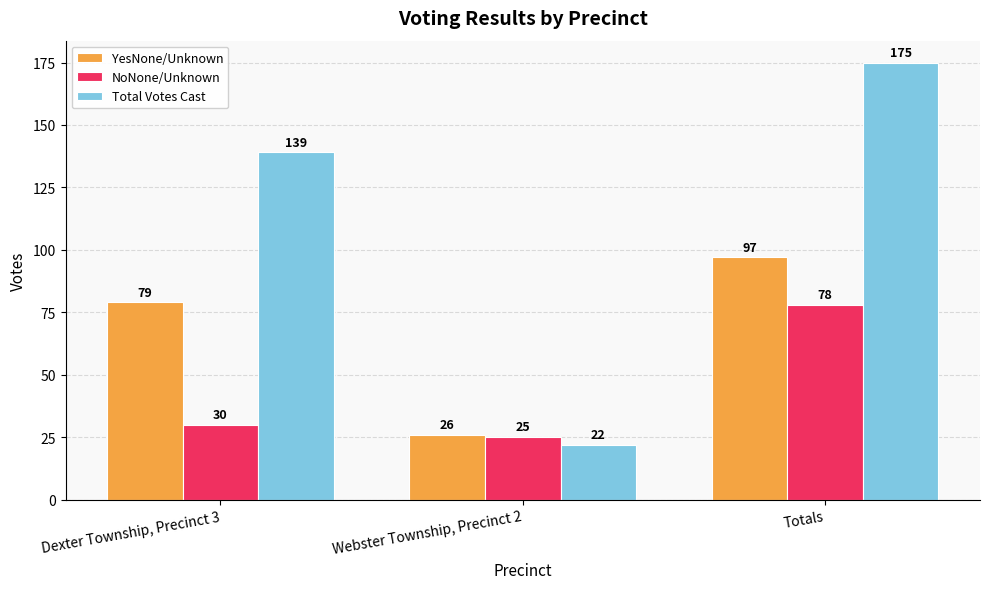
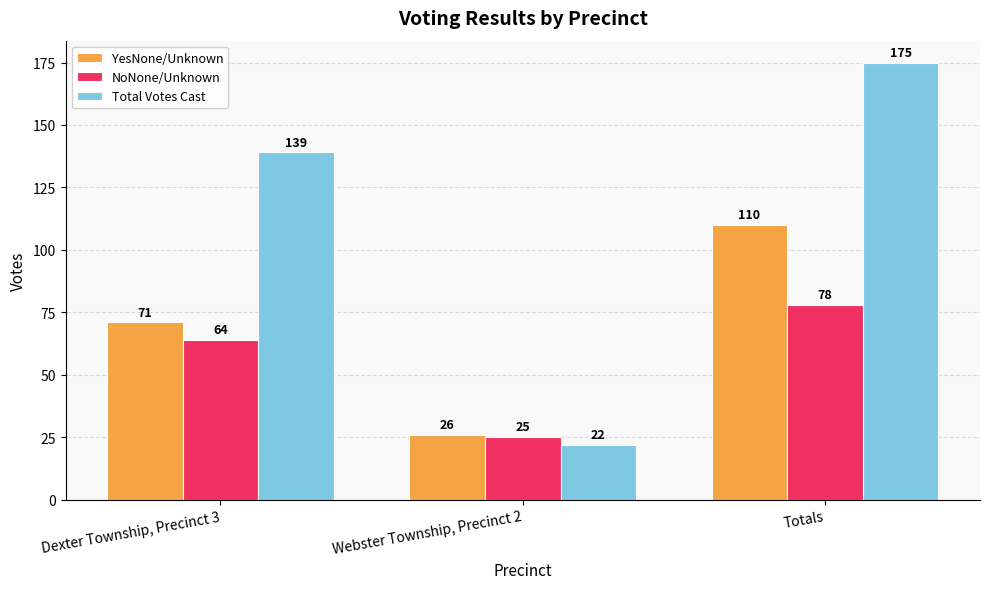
  {
    "YesNone/Unknown": {
-     "Dexter Township, Precinct 3": 79,
+     "Dexter Township, Precinct 3": 71,
      "Webster Township, Precinct 2": 26,
-     "Totals": 97
+     "Totals": 110
    },
    "NoNone/Unknown": {
-     "Dexter Township, Precinct 3": 30,
+     "Dexter Township, Precinct 3": 64,
      "Webster Township, Precinct 2": 25,
      "Totals": 78
    },
    "Total Votes Cast": {
      "Dexter Township, Precinct 3": 139,
      "Webster Township, Precinct 2": 22,
      "Totals": 175
    }
  }
